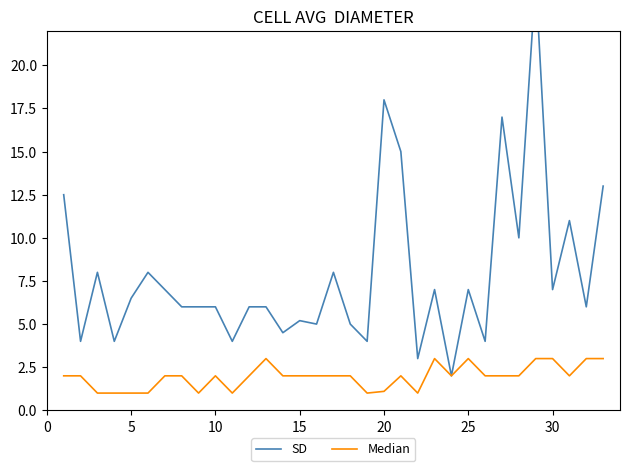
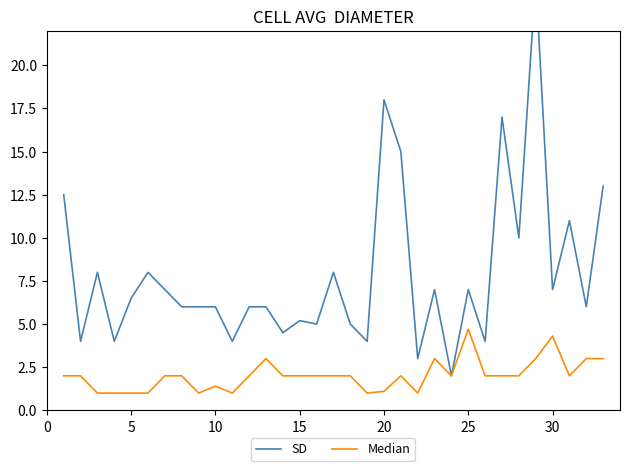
  {
    "SD": {
      "5": 6.5,
      "10": 6.0,
      "15": 5.2,
      "20": 18.0,
      "25": 7.0,
      "30": 7.0
    },
    "Median": {
      "5": 1.0,
-     "10": 2.0,
+     "10": 1.4,
      "15": 2.0,
      "20": 1.1,
-     "25": 3.0,
-     "30": 3.0
+     "25": 4.7,
+     "30": 4.3
    }
  }
